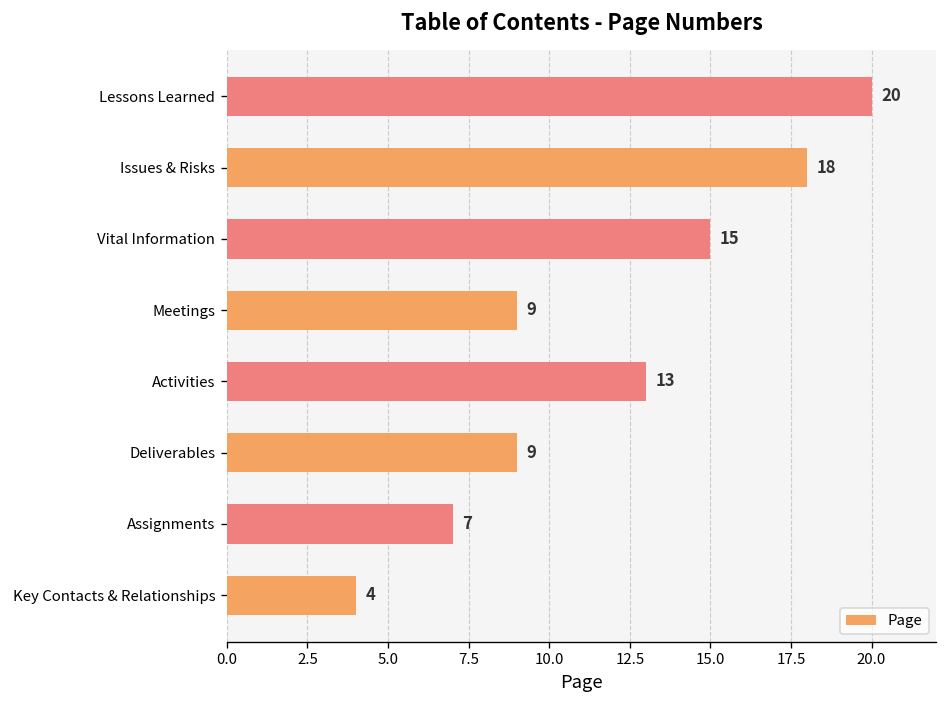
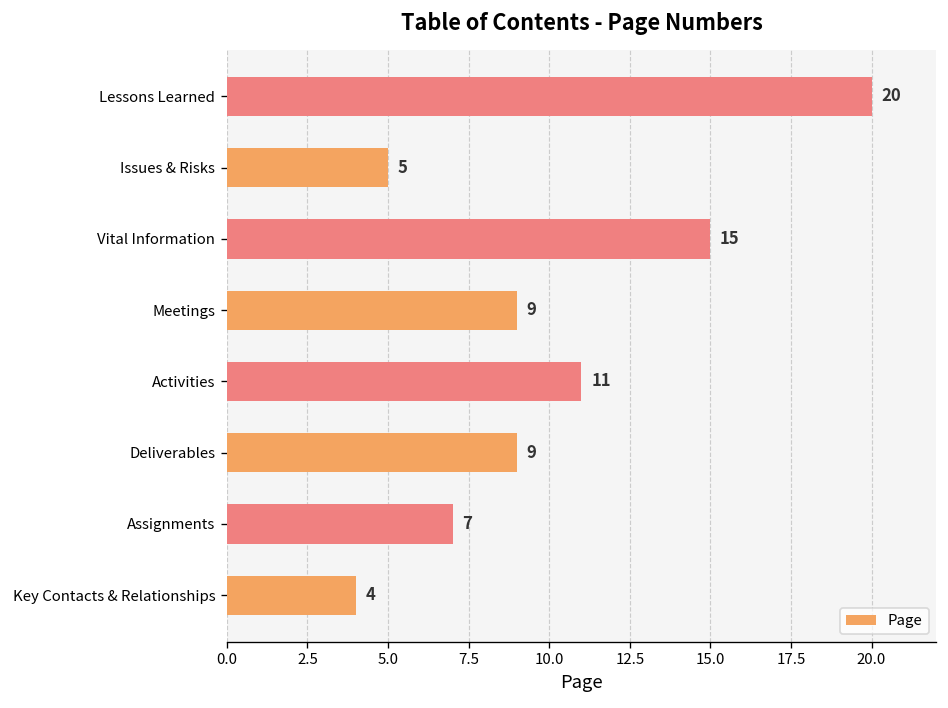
  {
    "Lessons Learned": 20,
-   "Issues & Risks": 18,
+   "Issues & Risks": 5,
    "Vital Information": 15,
    "Meetings": 9,
-   "Activities": 13,
+   "Activities": 11,
    "Deliverables": 9,
    "Assignments": 7,
    "Key Contacts & Relationships": 4
  }
